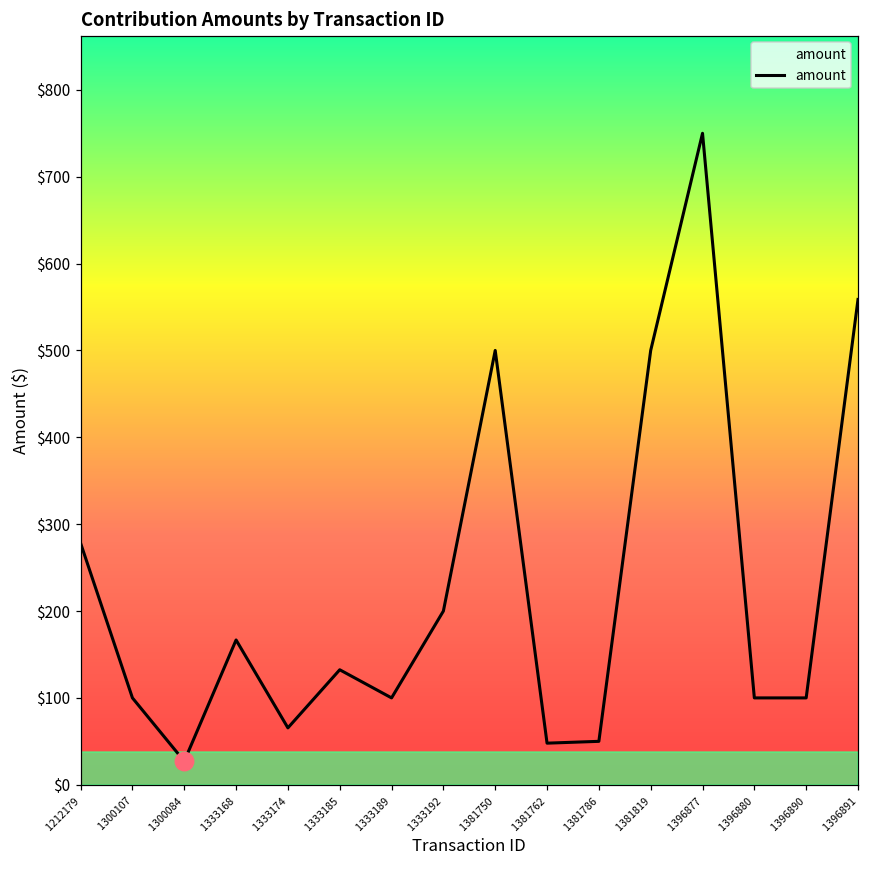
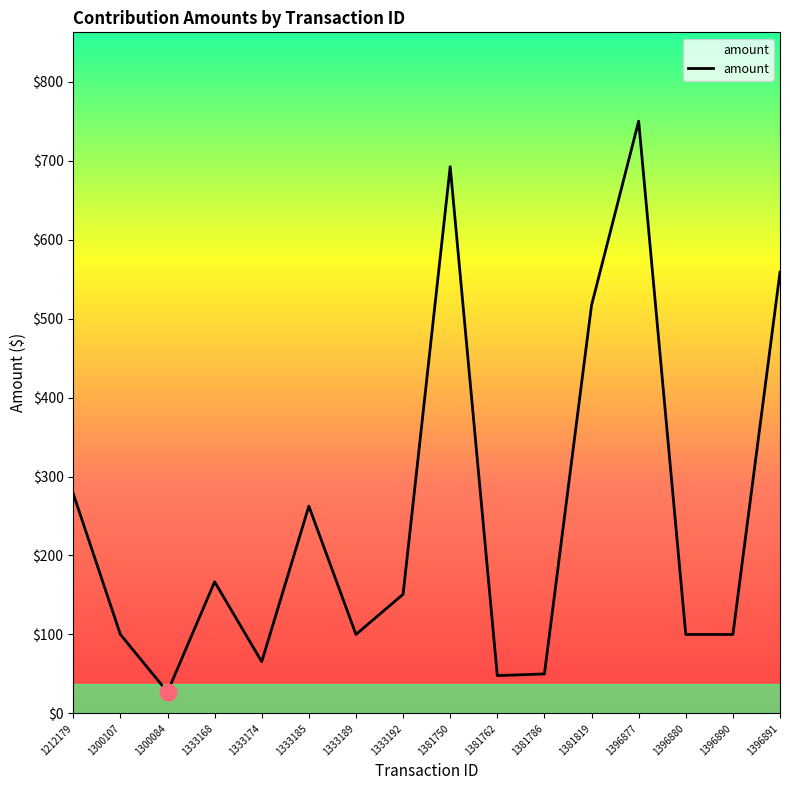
  {
    "amount": {
      "1212179": "$280",
      "1300107": "$100",
      "1333168": "$170",
      "1333174": "$70",
-     "1333185": "$130",
+     "1333185": "$260",
      "1333189": "$100",
-     "1333192": "$200",
-     "1381750": "$500",
+     "1333192": "$150",
+     "1381750": "$690",
      "1381762": "$50",
      "1381786": "$50",
-     "1381819": "$500",
+     "1381819": "$520",
      "1396877": "$750",
      "1396880": "$100",
      "1396890": "$100",
      "1396891": "$560"
    }
  }
